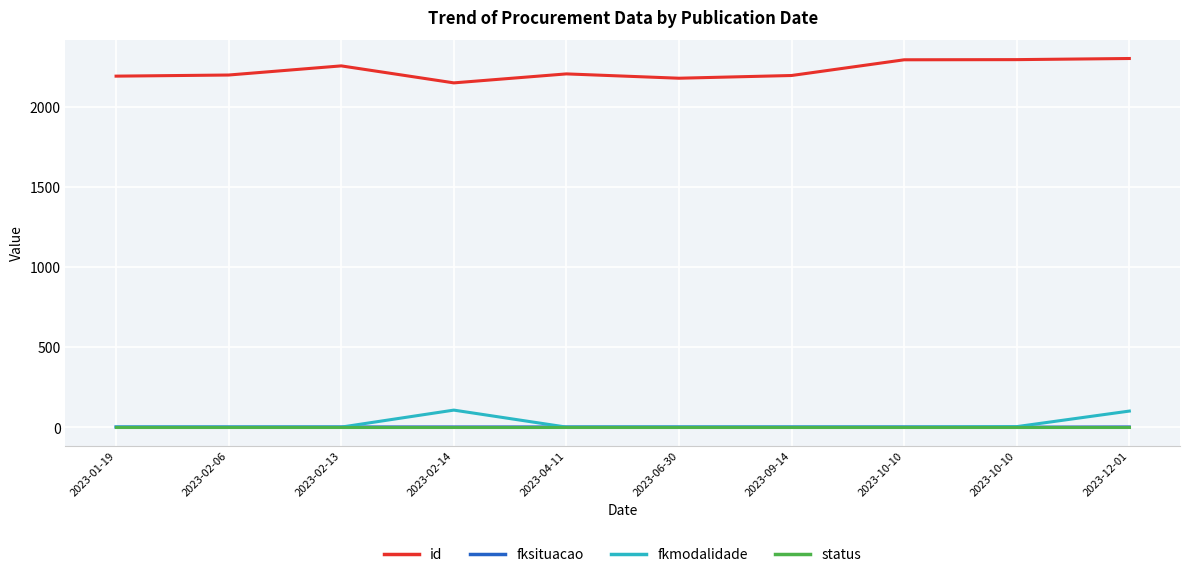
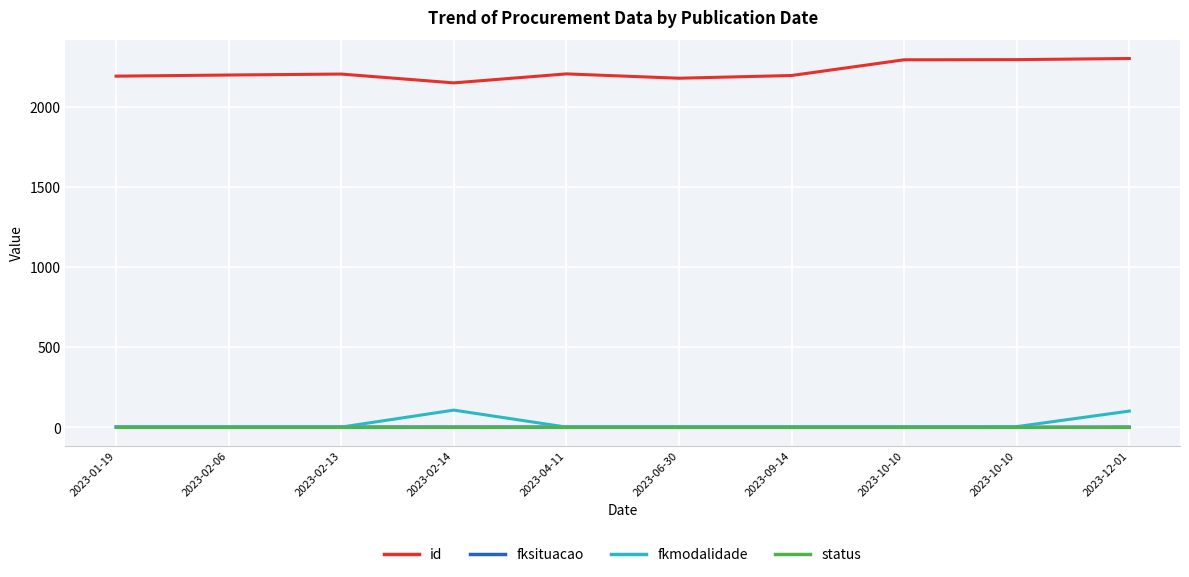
  {
    "id": {
      "2023-01-19": 2190,
      "2023-02-06": 2200,
-     "2023-02-13": 2260,
+     "2023-02-13": 2200,
      "2023-02-14": 2150,
      "2023-04-11": 2210,
      "2023-06-30": 2180,
      "2023-09-14": 2200,
      "2023-12-01": 2300
    },
    "status": {
      "2023-02-14": 0,
      "2023-12-01": 0
    },
    "fkmodalidade": {
      "2023-02-14": 110,
      "2023-12-01": 100
    }
  }
